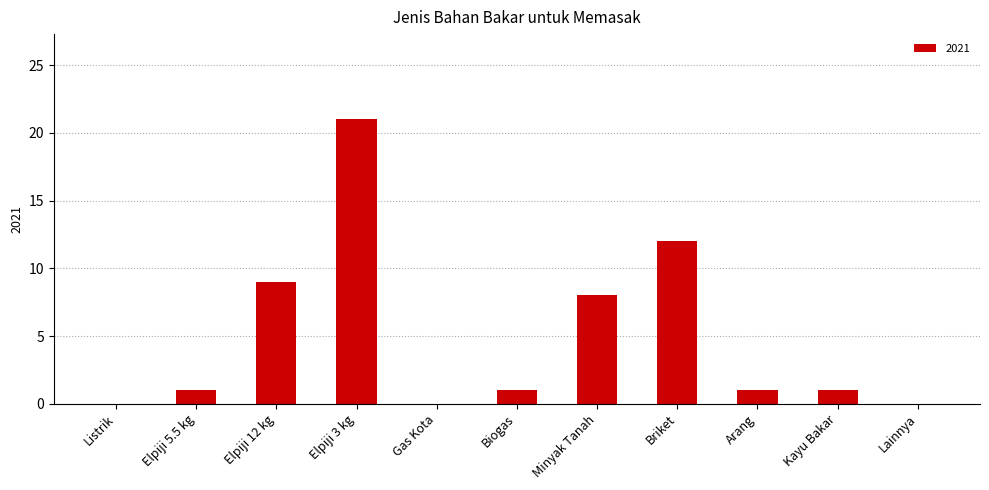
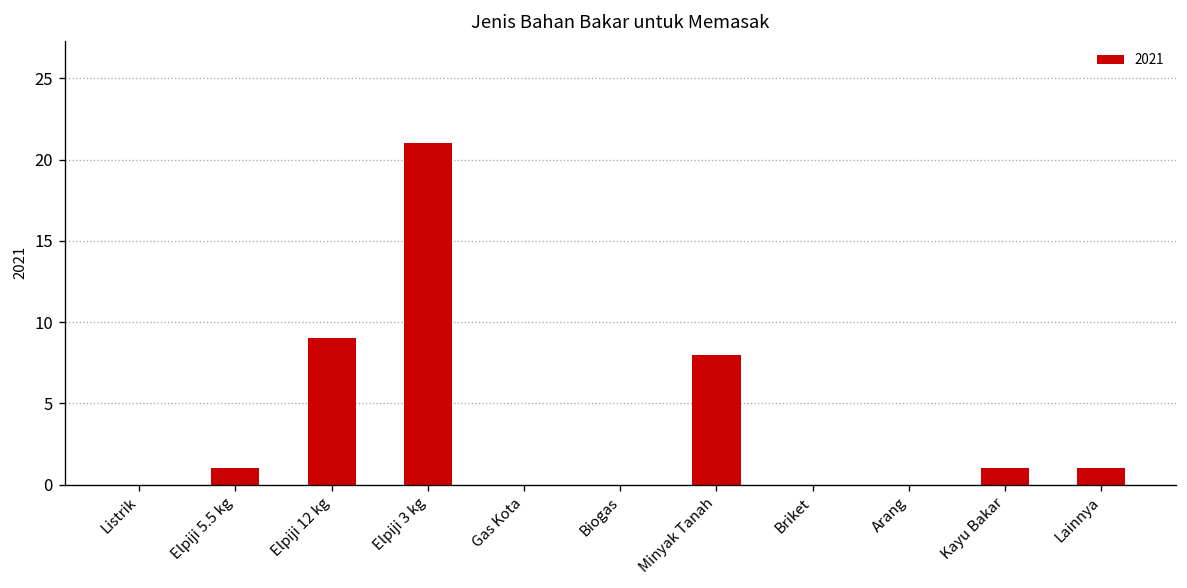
  {
    "Listrik": 0,
    "Elpiji 5.5 kg": 1,
    "Elpiji 12 kg": 9,
    "Elpiji 3 kg": 21,
    "Gas Kota": 0,
-   "Biogas": 1,
+   "Biogas": 0,
    "Minyak Tanah": 8,
-   "Briket": 12,
-   "Arang": 1,
+   "Briket": 0,
+   "Arang": 0,
    "Kayu Bakar": 1,
-   "Lainnya": 0
+   "Lainnya": 1
  }
